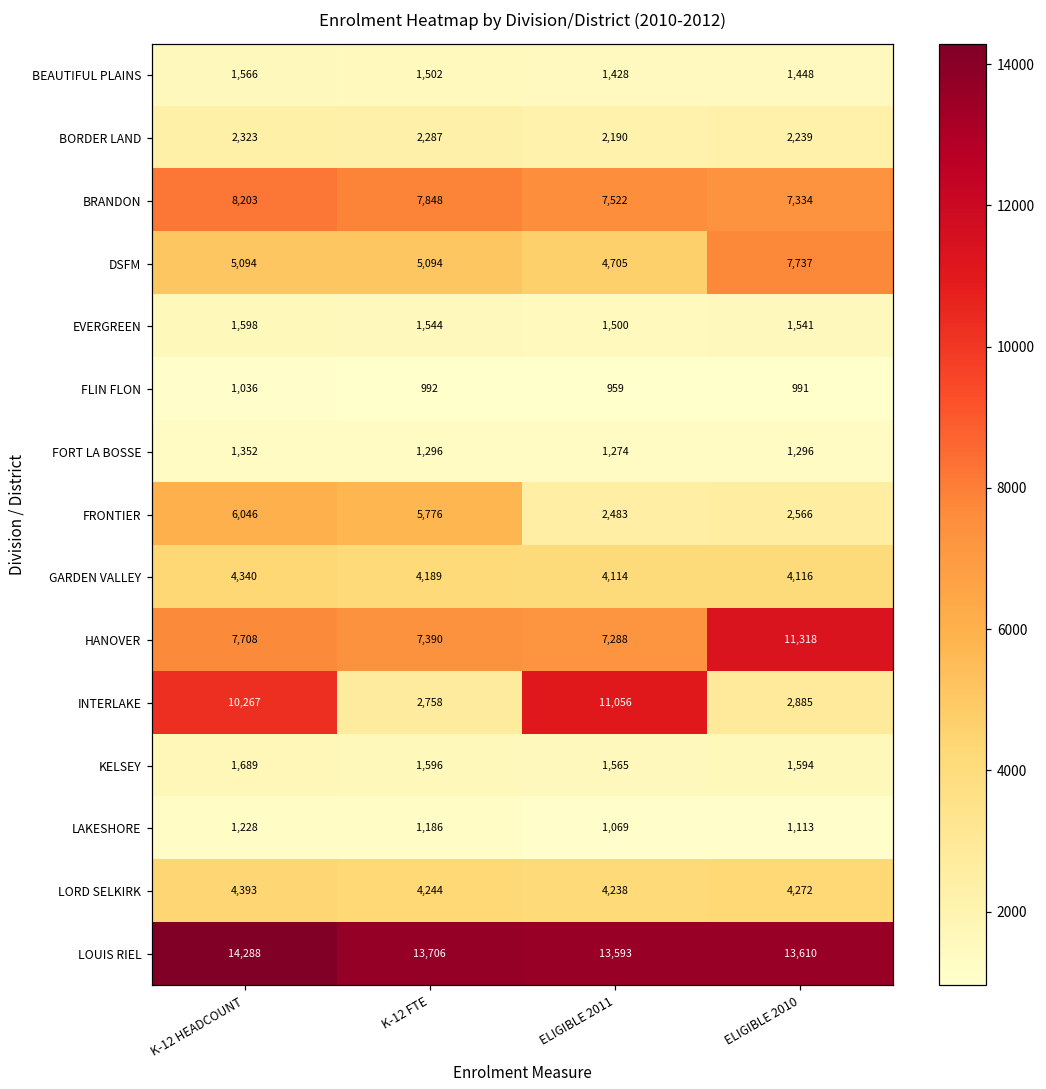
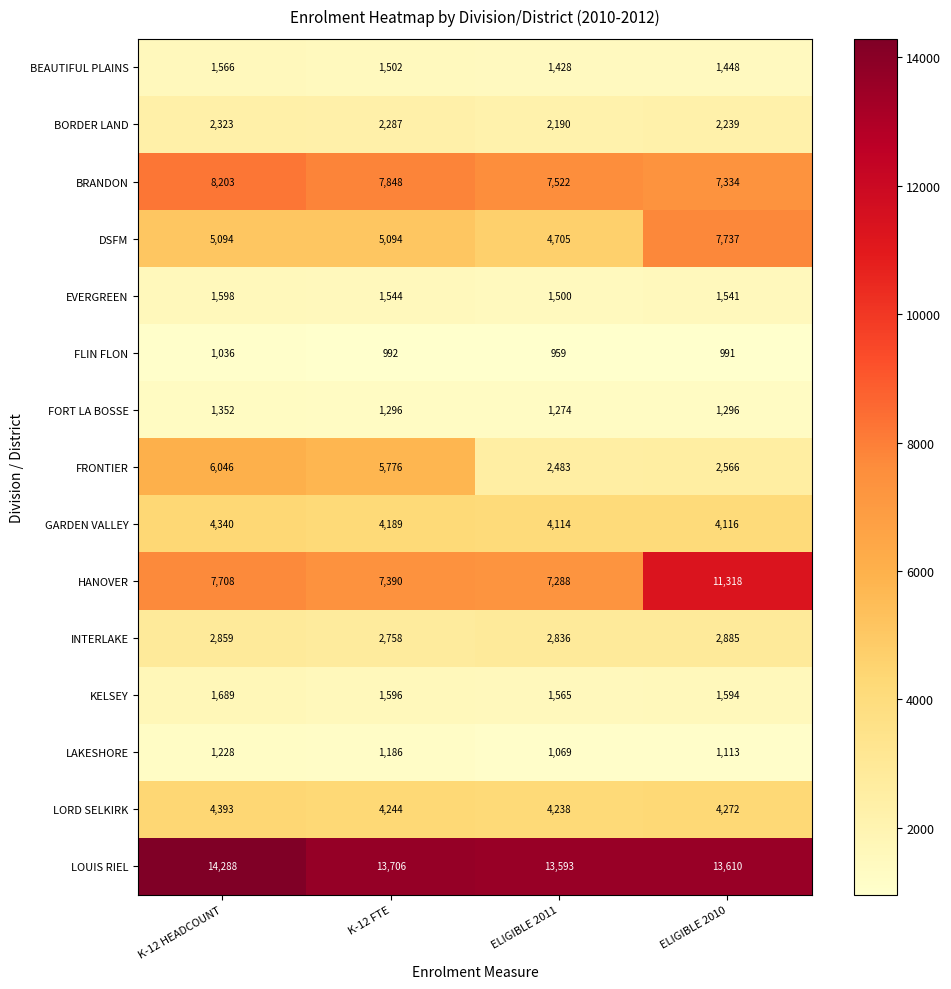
  {
    "BEAUTIFUL PLAINS": {
      "K-12 HEADCOUNT": "1,566",
      "K-12 FTE": "1,502",
      "ELIGIBLE 2011": "1,428",
      "ELIGIBLE 2010": "1,448"
    },
    "BORDER LAND": {
      "K-12 HEADCOUNT": "2,323",
      "K-12 FTE": "2,287",
      "ELIGIBLE 2011": "2,190",
      "ELIGIBLE 2010": "2,239"
    },
    "BRANDON": {
      "K-12 HEADCOUNT": "8,203",
      "K-12 FTE": "7,848",
      "ELIGIBLE 2011": "7,522",
      "ELIGIBLE 2010": "7,334"
    },
    "DSFM": {
      "K-12 HEADCOUNT": "5,094",
      "K-12 FTE": "5,094",
      "ELIGIBLE 2011": "4,705",
      "ELIGIBLE 2010": "7,737"
    },
    "EVERGREEN": {
      "K-12 HEADCOUNT": "1,598",
      "K-12 FTE": "1,544",
      "ELIGIBLE 2011": "1,500",
      "ELIGIBLE 2010": "1,541"
    },
    "FLIN FLON": {
      "K-12 HEADCOUNT": "1,036",
      "K-12 FTE": "992",
      "ELIGIBLE 2011": "959",
      "ELIGIBLE 2010": "991"
    },
    "FORT LA BOSSE": {
      "K-12 HEADCOUNT": "1,352",
      "K-12 FTE": "1,296",
      "ELIGIBLE 2011": "1,274",
      "ELIGIBLE 2010": "1,296"
    },
    "FRONTIER": {
      "K-12 HEADCOUNT": "6,046",
      "K-12 FTE": "5,776",
      "ELIGIBLE 2011": "2,483",
      "ELIGIBLE 2010": "2,566"
    },
    "GARDEN VALLEY": {
      "K-12 HEADCOUNT": "4,340",
      "K-12 FTE": "4,189",
      "ELIGIBLE 2011": "4,114",
      "ELIGIBLE 2010": "4,116"
    },
    "HANOVER": {
      "K-12 HEADCOUNT": "7,708",
      "K-12 FTE": "7,390",
      "ELIGIBLE 2011": "7,288",
      "ELIGIBLE 2010": "11,318"
    },
    "INTERLAKE": {
-     "K-12 HEADCOUNT": "10,267",
+     "K-12 HEADCOUNT": "2,859",
      "K-12 FTE": "2,758",
-     "ELIGIBLE 2011": "11,056",
+     "ELIGIBLE 2011": "2,836",
      "ELIGIBLE 2010": "2,885"
    },
    "KELSEY": {
      "K-12 HEADCOUNT": "1,689",
      "K-12 FTE": "1,596",
      "ELIGIBLE 2011": "1,565",
      "ELIGIBLE 2010": "1,594"
    },
    "LAKESHORE": {
      "K-12 HEADCOUNT": "1,228",
      "K-12 FTE": "1,186",
      "ELIGIBLE 2011": "1,069",
      "ELIGIBLE 2010": "1,113"
    },
    "LORD SELKIRK": {
      "K-12 HEADCOUNT": "4,393",
      "K-12 FTE": "4,244",
      "ELIGIBLE 2011": "4,238",
      "ELIGIBLE 2010": "4,272"
    },
    "LOUIS RIEL": {
      "K-12 HEADCOUNT": "14,288",
      "K-12 FTE": "13,706",
      "ELIGIBLE 2011": "13,593",
      "ELIGIBLE 2010": "13,610"
    }
  }
